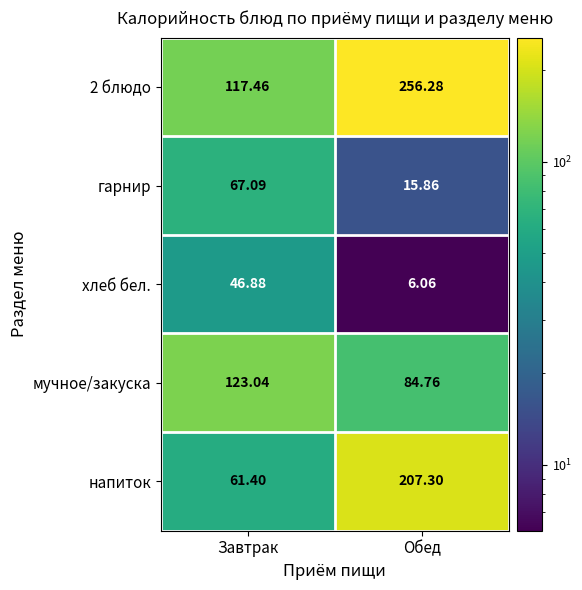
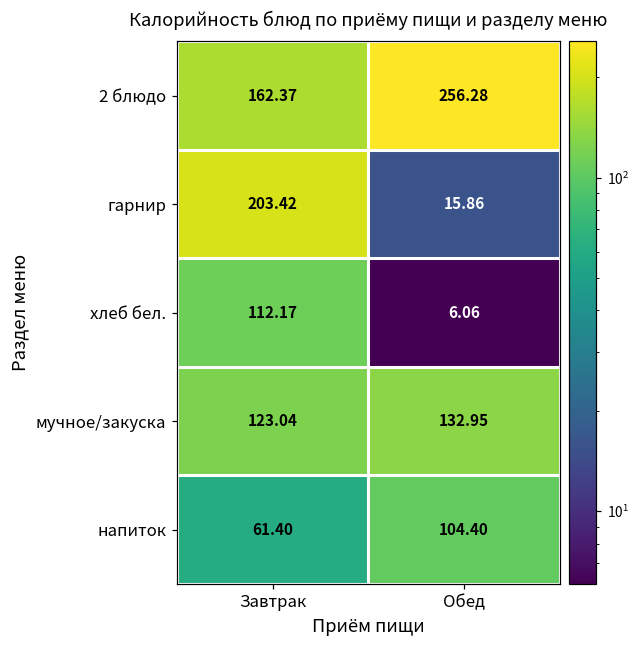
  {
    "2 блюдо": {
-     "Завтрак": 117.46,
+     "Завтрак": 162.37,
      "Обед": 256.28
    },
    "гарнир": {
-     "Завтрак": 67.09,
+     "Завтрак": 203.42,
      "Обед": 15.86
    },
    "хлеб бел.": {
-     "Завтрак": 46.88,
+     "Завтрак": 112.17,
      "Обед": 6.06
    },
    "мучное/закуска": {
      "Завтрак": 123.04,
-     "Обед": 84.76
+     "Обед": 132.95
    },
    "напиток": {
      "Завтрак": 61.40,
-     "Обед": 207.30
+     "Обед": 104.40
    }
  }
